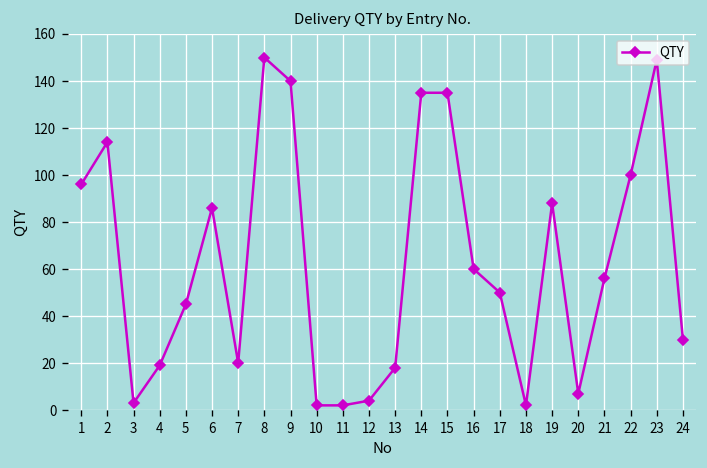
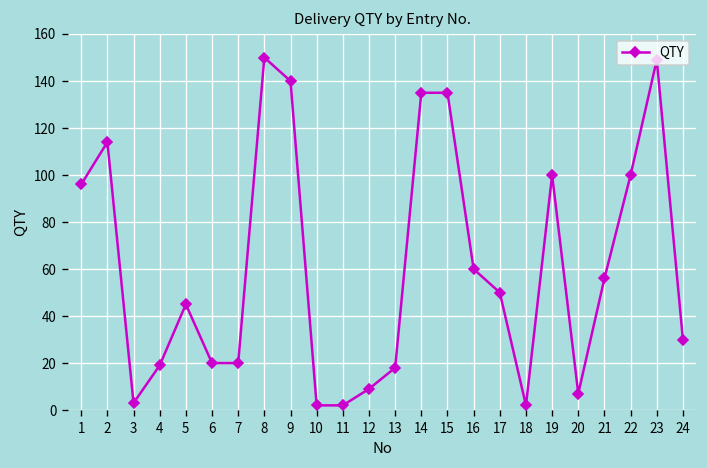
  {
    "1": 96,
    "2": 114,
    "3": 3,
    "4": 19,
    "5": 45,
-   "6": 86,
+   "6": 20,
    "7": 20,
    "8": 150,
    "9": 140,
    "10": 2,
    "11": 2,
-   "12": 4,
+   "12": 9,
    "13": 18,
    "14": 135,
    "15": 135,
    "16": 60,
    "17": 50,
    "18": 2,
-   "19": 88,
+   "19": 100,
    "20": 7,
    "21": 56,
    "22": 100,
    "24": 30
  }
